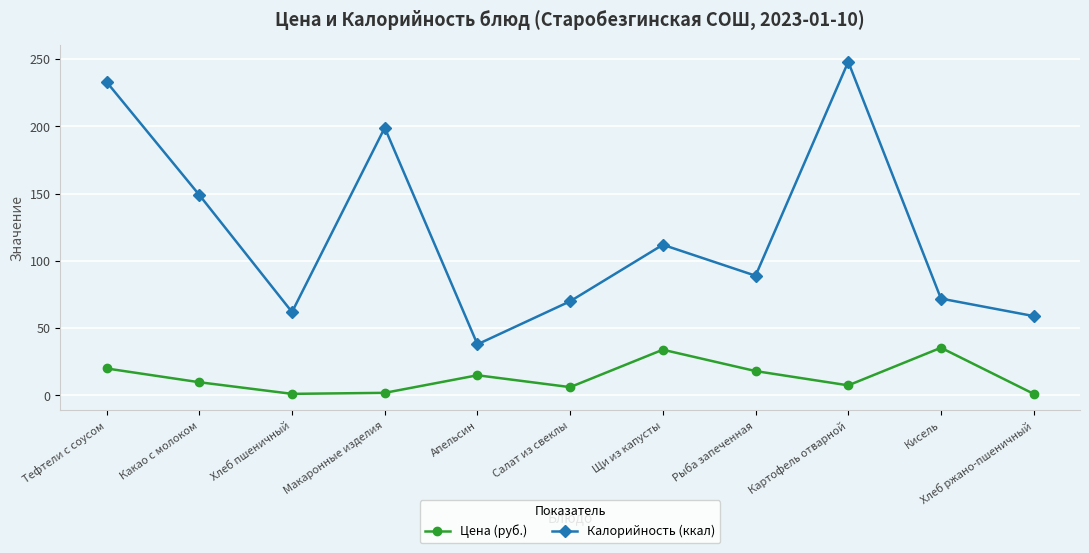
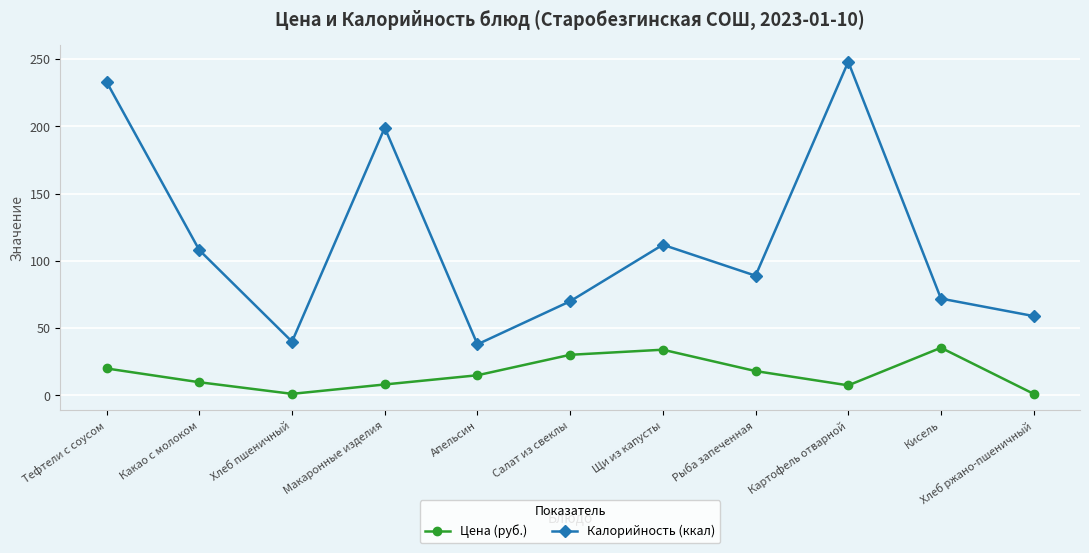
  {
    "Цена (руб.)": {
      "Тефтели с соусом": 20,
      "Какао с молоком": 10,
      "Хлеб пшеничный": 1,
-     "Макаронные изделия": 2,
+     "Макаронные изделия": 8,
      "Апельсин": 15,
-     "Салат из свеклы": 6,
+     "Салат из свеклы": 30,
      "Щи из капусты": 34,
      "Рыба запеченная": 18,
      "Картофель отварной": 8,
      "Кисель": 35,
      "Хлеб ржано-пшеничный": 1
    },
    "Калорийность (ккал)": {
      "Тефтели с соусом": 233,
-     "Какао с молоком": 149,
-     "Хлеб пшеничный": 62,
+     "Какао с молоком": 108,
+     "Хлеб пшеничный": 40,
      "Макаронные изделия": 199,
      "Апельсин": 38,
      "Салат из свеклы": 70,
      "Щи из капусты": 112,
      "Рыба запеченная": 89,
      "Картофель отварной": 248,
      "Кисель": 72,
      "Хлеб ржано-пшеничный": 59
    }
  }
